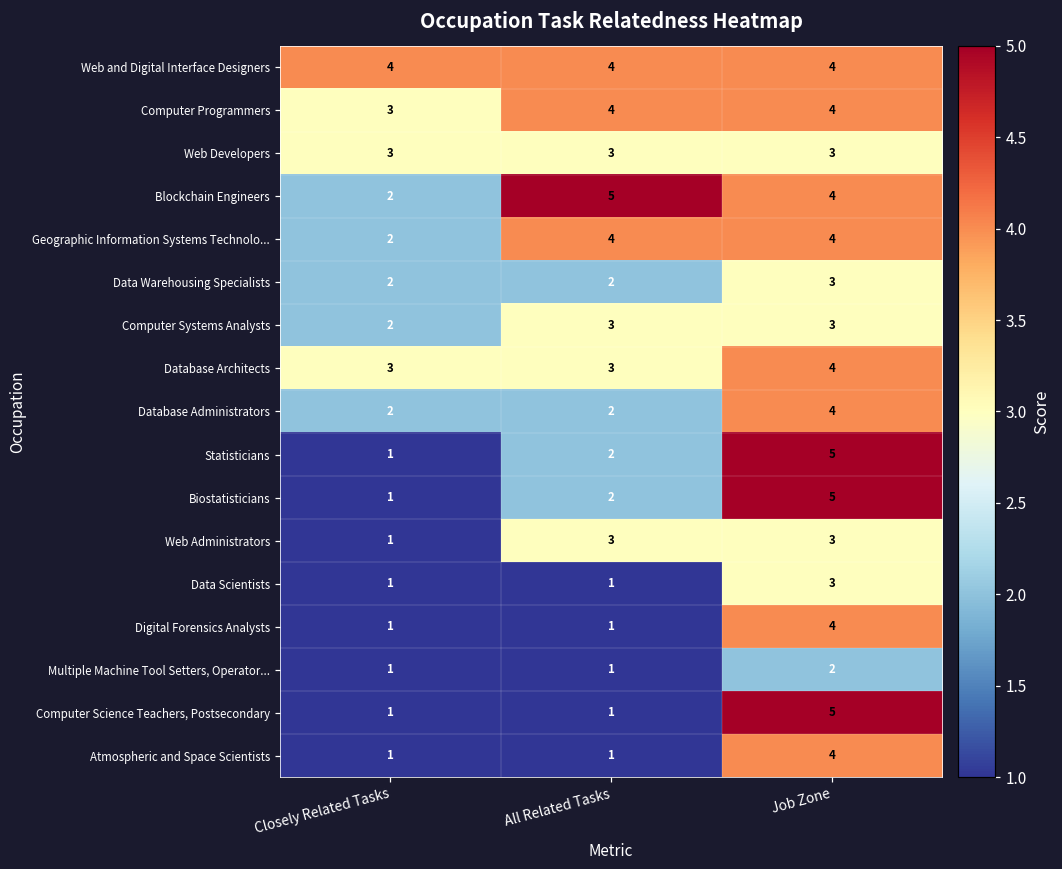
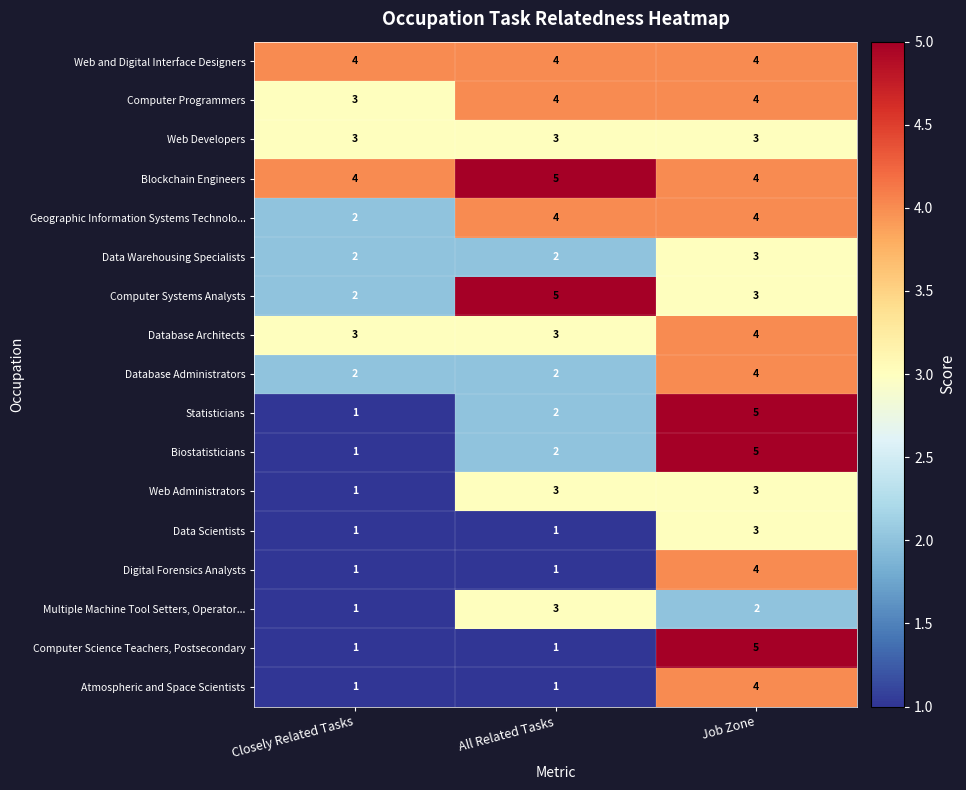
  {
    "Web and Digital Interface Designers": {
      "Closely Related Tasks": 4,
      "All Related Tasks": 4,
      "Job Zone": 4
    },
    "Computer Programmers": {
      "Closely Related Tasks": 3,
      "All Related Tasks": 4,
      "Job Zone": 4
    },
    "Web Developers": {
      "Closely Related Tasks": 3,
      "All Related Tasks": 3,
      "Job Zone": 3
    },
    "Blockchain Engineers": {
-     "Closely Related Tasks": 2,
+     "Closely Related Tasks": 4,
      "All Related Tasks": 5,
      "Job Zone": 4
    },
    "Geographic Information Systems Technolo...": {
      "Closely Related Tasks": 2,
      "All Related Tasks": 4,
      "Job Zone": 4
    },
    "Data Warehousing Specialists": {
      "Closely Related Tasks": 2,
      "All Related Tasks": 2,
      "Job Zone": 3
    },
    "Computer Systems Analysts": {
      "Closely Related Tasks": 2,
-     "All Related Tasks": 3,
+     "All Related Tasks": 5,
      "Job Zone": 3
    },
    "Database Architects": {
      "Closely Related Tasks": 3,
      "All Related Tasks": 3,
      "Job Zone": 4
    },
    "Database Administrators": {
      "Closely Related Tasks": 2,
      "All Related Tasks": 2,
      "Job Zone": 4
    },
    "Statisticians": {
      "Closely Related Tasks": 1,
      "All Related Tasks": 2,
      "Job Zone": 5
    },
    "Biostatisticians": {
      "Closely Related Tasks": 1,
      "All Related Tasks": 2,
      "Job Zone": 5
    },
    "Web Administrators": {
      "Closely Related Tasks": 1,
      "All Related Tasks": 3,
      "Job Zone": 3
    },
    "Data Scientists": {
      "Closely Related Tasks": 1,
      "All Related Tasks": 1,
      "Job Zone": 3
    },
    "Digital Forensics Analysts": {
      "Closely Related Tasks": 1,
      "All Related Tasks": 1,
      "Job Zone": 4
    },
    "Multiple Machine Tool Setters, Operator...": {
      "Closely Related Tasks": 1,
-     "All Related Tasks": 1,
+     "All Related Tasks": 3,
      "Job Zone": 2
    },
    "Computer Science Teachers, Postsecondary": {
      "Closely Related Tasks": 1,
      "All Related Tasks": 1,
      "Job Zone": 5
    },
    "Atmospheric and Space Scientists": {
      "Closely Related Tasks": 1,
      "All Related Tasks": 1,
      "Job Zone": 4
    }
  }
